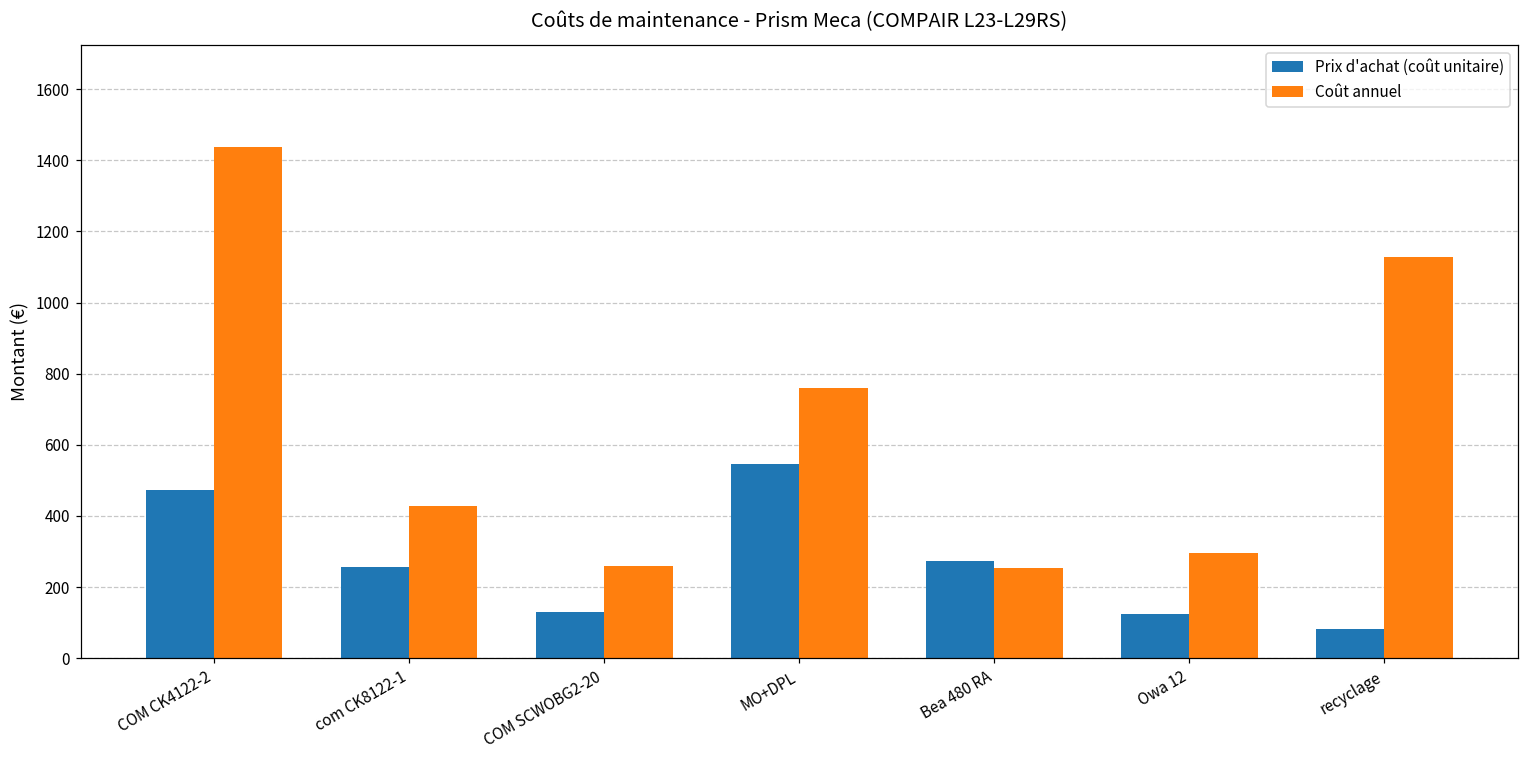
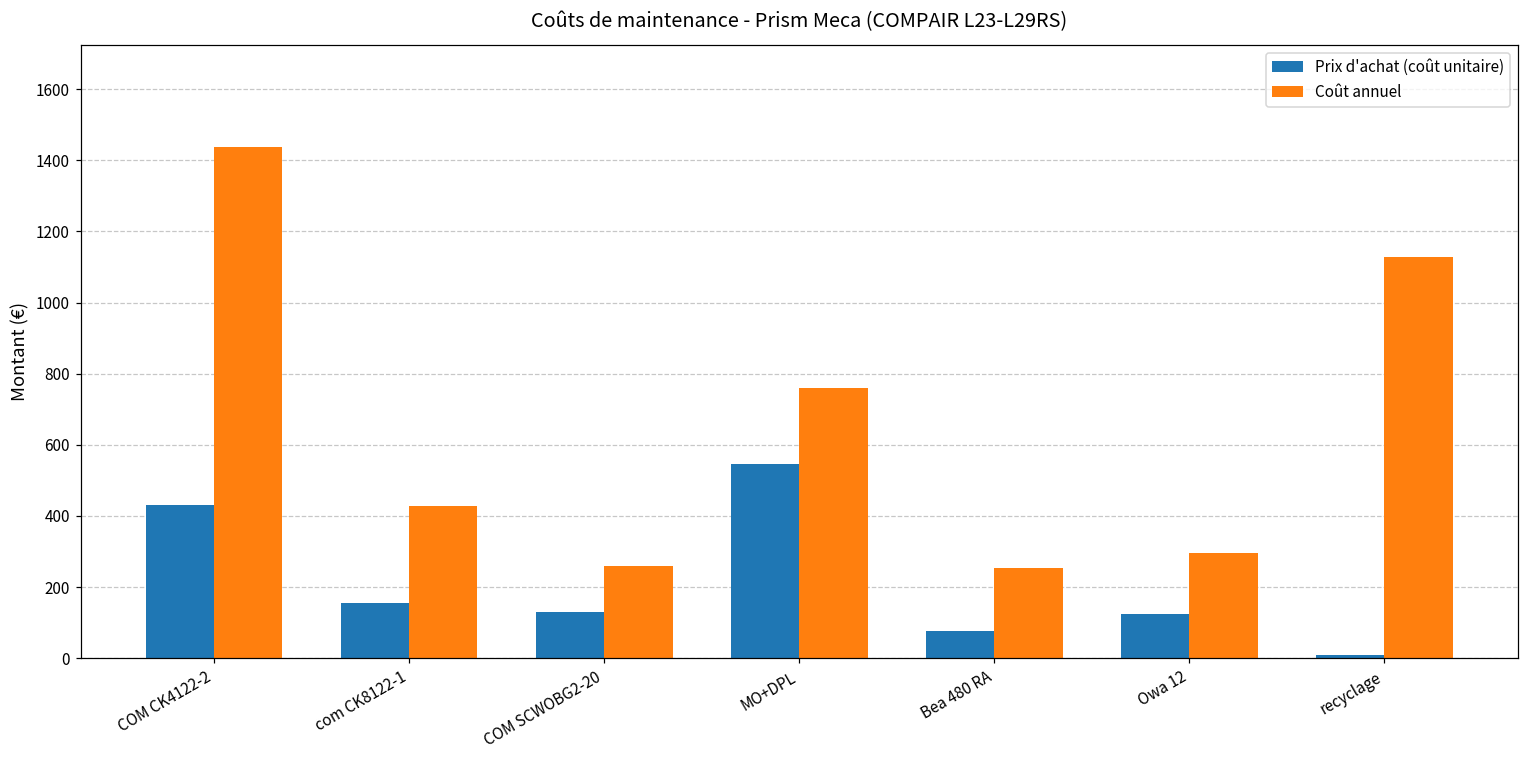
  {
    "Prix d'achat (coût unitaire)": {
-     "COM CK4122-2": 470,
-     "com CK8122-1": 260,
+     "COM CK4122-2": 430,
+     "com CK8122-1": 150,
      "COM SCWOBG2-20": 130,
      "MO+DPL": 550,
-     "Bea 480 RA": 270,
+     "Bea 480 RA": 80,
      "Owa 12": 130,
-     "recyclage": 80
+     "recyclage": 10
    },
    "Coût annuel": {
      "COM CK4122-2": 1440,
      "com CK8122-1": 430,
      "COM SCWOBG2-20": 260,
      "MO+DPL": 760,
      "Bea 480 RA": 250,
      "Owa 12": 300,
      "recyclage": 1130
    }
  }
